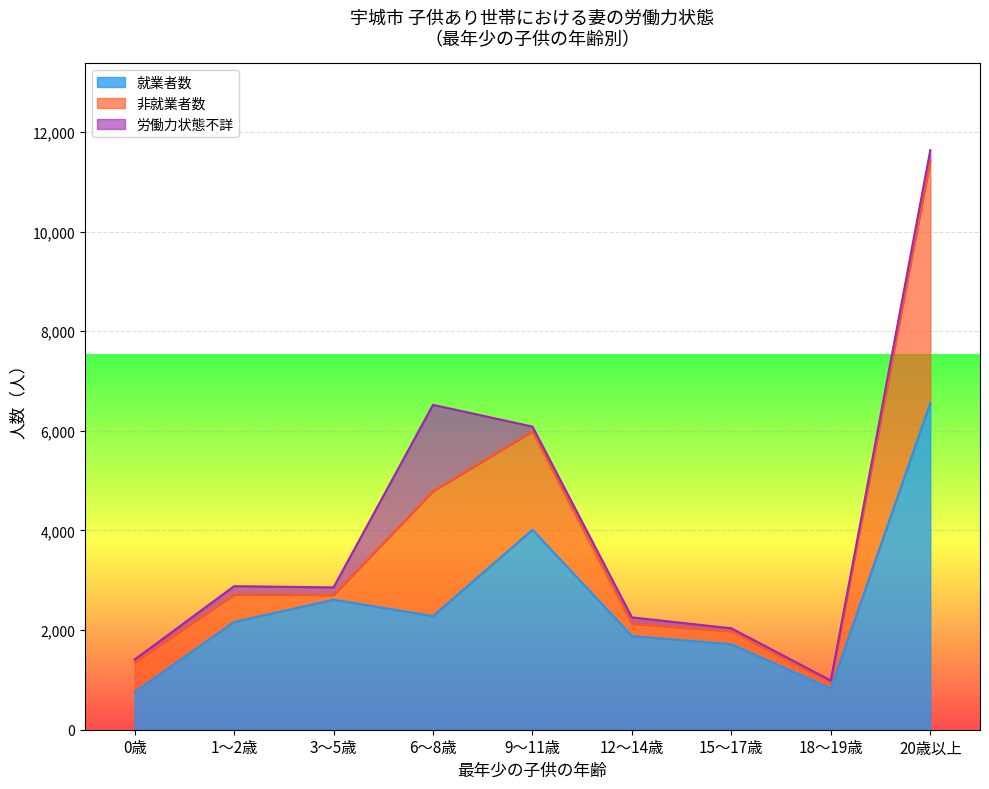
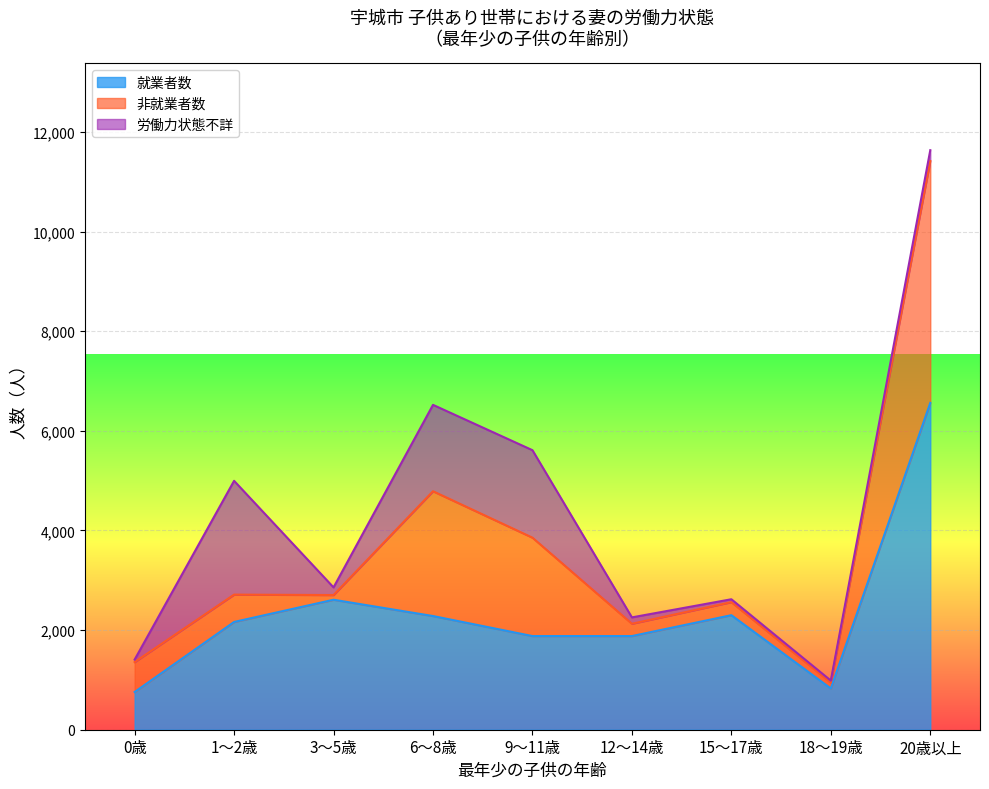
  {
    "就業者数": {
      "0歳": "800",
      "1～2歳": "2,200",
      "3～5歳": "2,600",
      "6～8歳": "2,300",
-     "9～11歳": "4,000",
+     "9～11歳": "1,900",
      "12～14歳": "1,900",
-     "15～17歳": "1,700",
+     "15～17歳": "2,300",
      "18～19歳": "800",
      "20歳以上": "6,600"
    },
    "非就業者数": {
      "1～2歳": "500",
      "3～5歳": "100",
      "6～8歳": "2,500",
      "9～11歳": "2,000",
      "12～14歳": "200",
      "15～17歳": "300",
      "20歳以上": "4,900"
    },
    "労働力状態不詳": {
-     "1～2歳": "200",
+     "1～2歳": "2,300",
      "3～5歳": "200",
      "6～8歳": "1,700",
-     "9～11歳": "100",
+     "9～11歳": "1,800",
      "12～14歳": "100",
      "15～17歳": "100",
      "20歳以上": "200"
    }
  }
